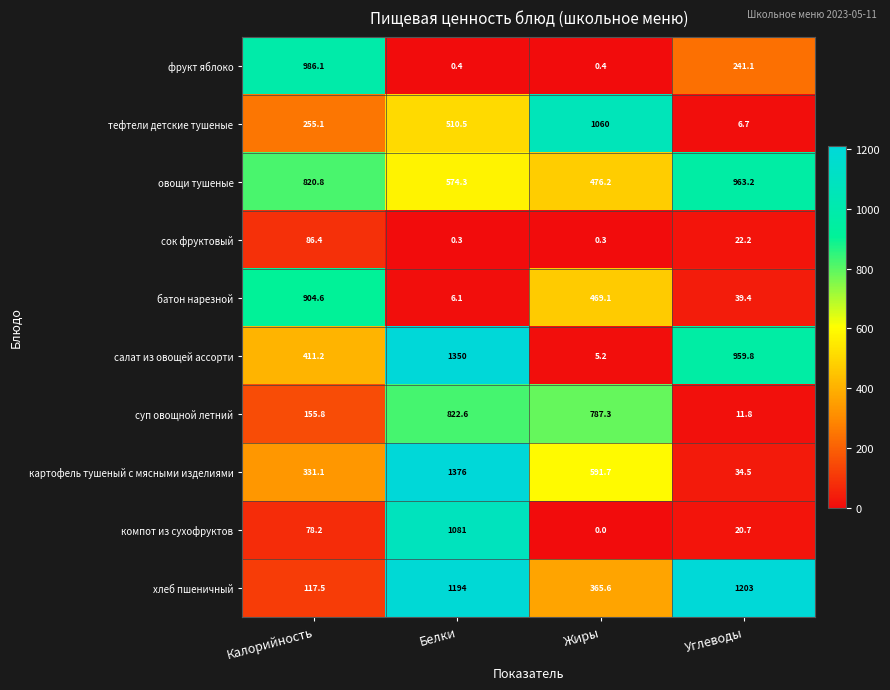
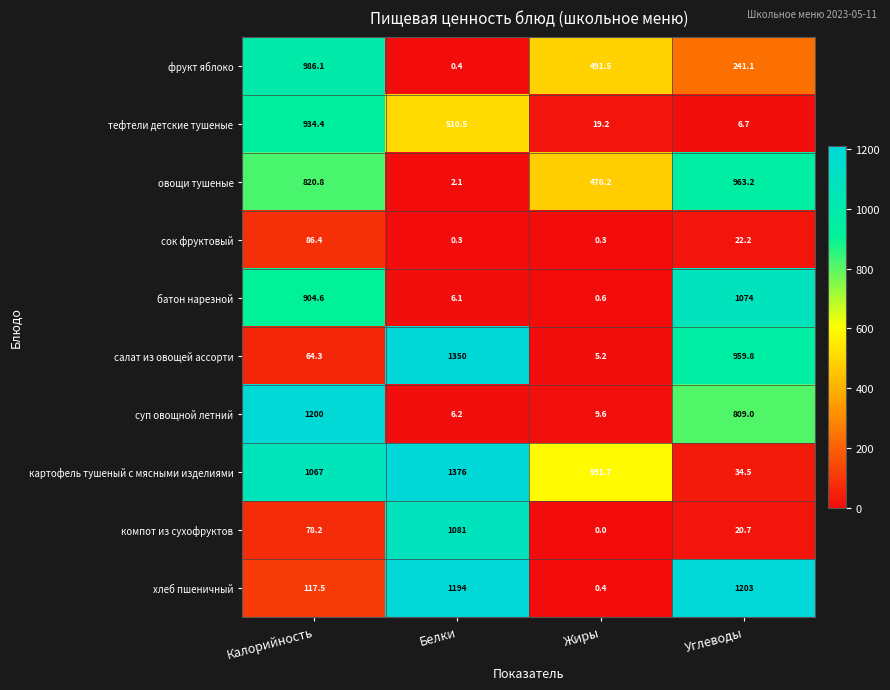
  {
    "фрукт яблоко": {
      "Калорийность": 986.1,
      "Белки": 0.4,
-     "Жиры": 0.4,
+     "Жиры": 491.5,
      "Углеводы": 241.1
    },
    "тефтели детские тушеные": {
-     "Калорийность": 255.1,
+     "Калорийность": 934.4,
      "Белки": 510.5,
-     "Жиры": 1060,
+     "Жиры": 19.2,
      "Углеводы": 6.7
    },
    "овощи тушеные": {
      "Калорийность": 820.8,
-     "Белки": 574.3,
+     "Белки": 2.1,
      "Жиры": 476.2,
      "Углеводы": 963.2
    },
    "сок фруктовый": {
      "Калорийность": 86.4,
      "Белки": 0.3,
      "Жиры": 0.3,
      "Углеводы": 22.2
    },
    "батон нарезной": {
      "Калорийность": 904.6,
      "Белки": 6.1,
-     "Жиры": 469.1,
-     "Углеводы": 39.4
+     "Жиры": 0.6,
+     "Углеводы": 1074
    },
    "салат из овощей ассорти": {
-     "Калорийность": 411.2,
+     "Калорийность": 64.3,
      "Белки": 1350,
      "Жиры": 5.2,
      "Углеводы": 959.8
    },
    "суп овощной летний": {
-     "Калорийность": 155.8,
-     "Белки": 822.6,
-     "Жиры": 787.3,
-     "Углеводы": 11.8
+     "Калорийность": 1200,
+     "Белки": 6.2,
+     "Жиры": 9.6,
+     "Углеводы": 809.0
    },
    "картофель тушеный с мясными изделиями": {
-     "Калорийность": 331.1,
+     "Калорийность": 1067,
      "Белки": 1376,
      "Жиры": 591.7,
      "Углеводы": 34.5
    },
    "компот из сухофруктов": {
      "Калорийность": 78.2,
      "Белки": 1081,
      "Жиры": 0.0,
      "Углеводы": 20.7
    },
    "хлеб пшеничный": {
      "Калорийность": 117.5,
      "Белки": 1194,
-     "Жиры": 365.6,
+     "Жиры": 0.4,
      "Углеводы": 1203
    }
  }
